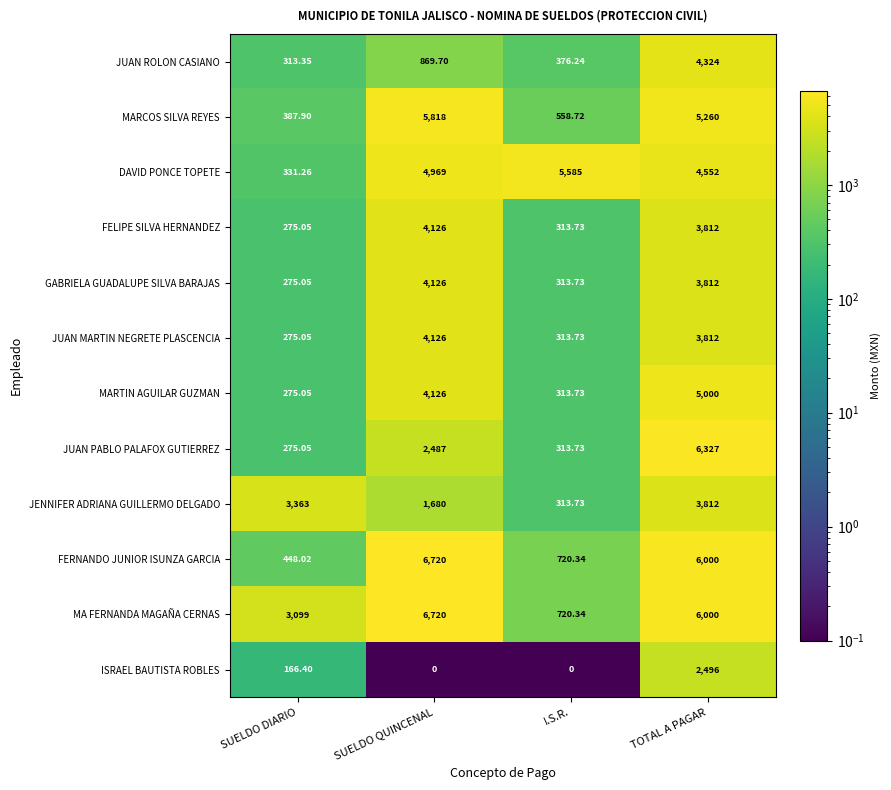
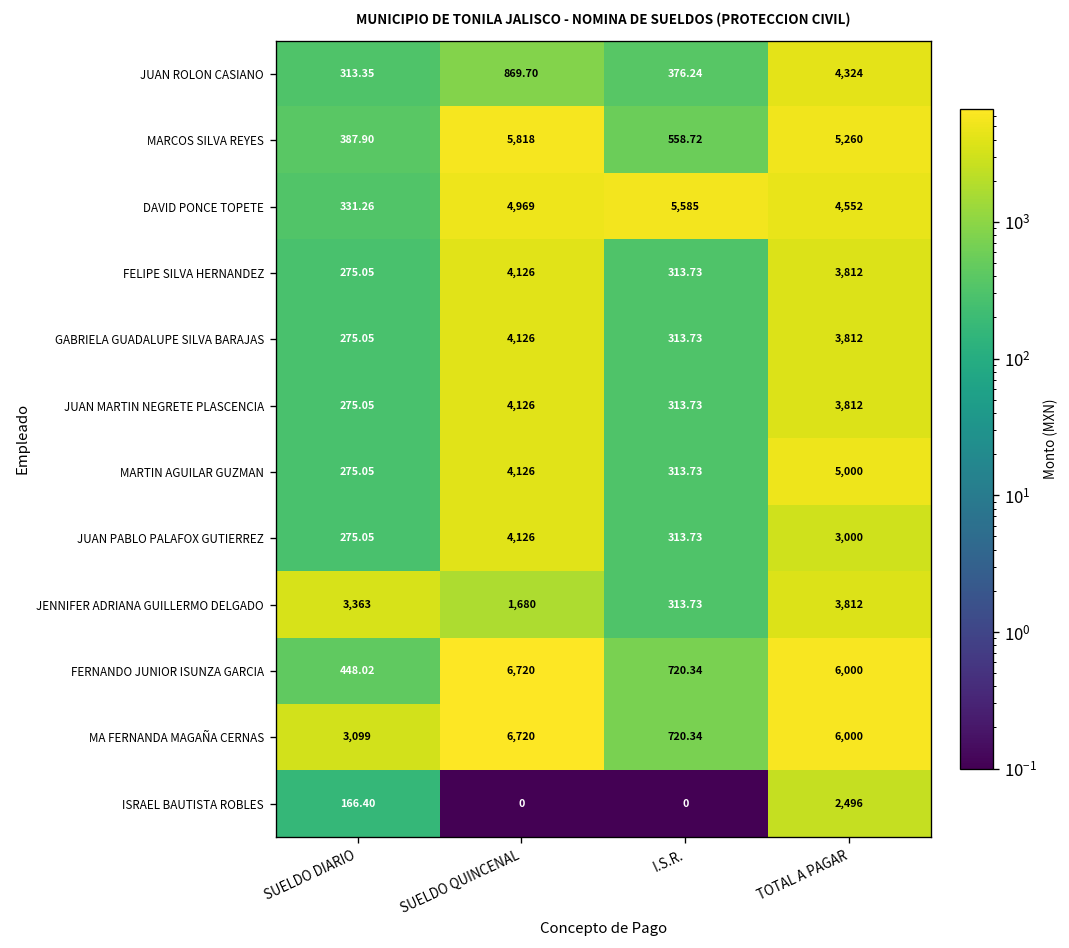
  {
    "JUAN ROLON CASIANO": {
      "SUELDO DIARIO": "313.35",
      "SUELDO QUINCENAL": "869.70",
      "I.S.R.": "376.24",
      "TOTAL A PAGAR": "4,324"
    },
    "MARCOS SILVA REYES": {
      "SUELDO DIARIO": "387.90",
      "SUELDO QUINCENAL": "5,818",
      "I.S.R.": "558.72",
      "TOTAL A PAGAR": "5,260"
    },
    "DAVID PONCE TOPETE": {
      "SUELDO DIARIO": "331.26",
      "SUELDO QUINCENAL": "4,969",
      "I.S.R.": "5,585",
      "TOTAL A PAGAR": "4,552"
    },
    "FELIPE SILVA HERNANDEZ": {
      "SUELDO DIARIO": "275.05",
      "SUELDO QUINCENAL": "4,126",
      "I.S.R.": "313.73",
      "TOTAL A PAGAR": "3,812"
    },
    "GABRIELA GUADALUPE SILVA BARAJAS": {
      "SUELDO DIARIO": "275.05",
      "SUELDO QUINCENAL": "4,126",
      "I.S.R.": "313.73",
      "TOTAL A PAGAR": "3,812"
    },
    "JUAN MARTIN NEGRETE PLASCENCIA": {
      "SUELDO DIARIO": "275.05",
      "SUELDO QUINCENAL": "4,126",
      "I.S.R.": "313.73",
      "TOTAL A PAGAR": "3,812"
    },
    "MARTIN AGUILAR GUZMAN": {
      "SUELDO DIARIO": "275.05",
      "SUELDO QUINCENAL": "4,126",
      "I.S.R.": "313.73",
      "TOTAL A PAGAR": "5,000"
    },
    "JUAN PABLO PALAFOX GUTIERREZ": {
      "SUELDO DIARIO": "275.05",
-     "SUELDO QUINCENAL": "2,487",
+     "SUELDO QUINCENAL": "4,126",
      "I.S.R.": "313.73",
-     "TOTAL A PAGAR": "6,327"
+     "TOTAL A PAGAR": "3,000"
    },
    "JENNIFER ADRIANA GUILLERMO DELGADO": {
      "SUELDO DIARIO": "3,363",
      "SUELDO QUINCENAL": "1,680",
      "I.S.R.": "313.73",
      "TOTAL A PAGAR": "3,812"
    },
    "FERNANDO JUNIOR ISUNZA GARCIA": {
      "SUELDO DIARIO": "448.02",
      "SUELDO QUINCENAL": "6,720",
      "I.S.R.": "720.34",
      "TOTAL A PAGAR": "6,000"
    },
    "MA FERNANDA MAGAÑA CERNAS": {
      "SUELDO DIARIO": "3,099",
      "SUELDO QUINCENAL": "6,720",
      "I.S.R.": "720.34",
      "TOTAL A PAGAR": "6,000"
    },
    "ISRAEL BAUTISTA ROBLES": {
      "SUELDO DIARIO": "166.40",
      "SUELDO QUINCENAL": "0",
      "I.S.R.": "0",
      "TOTAL A PAGAR": "2,496"
    }
  }
